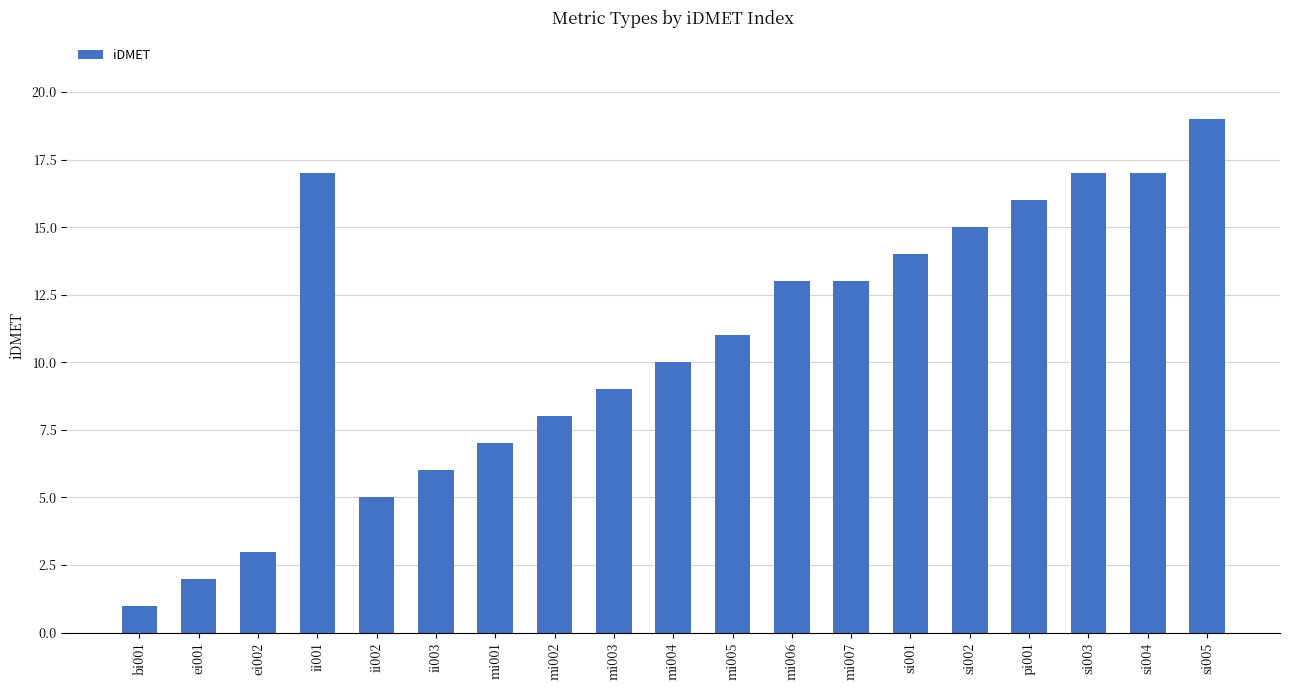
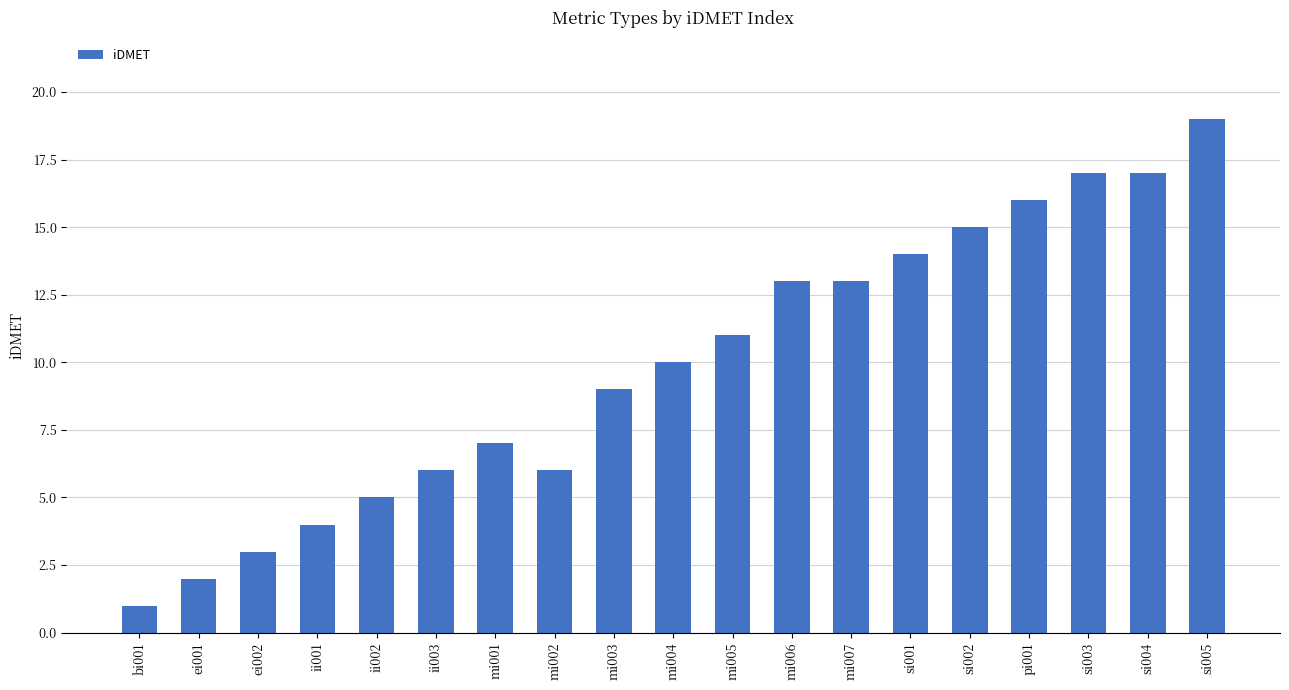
  {
    "bi001": 1,
    "ei001": 2,
    "ei002": 3,
-   "ii001": 17,
+   "ii001": 4,
    "ii002": 5,
    "ii003": 6,
    "mi001": 7,
-   "mi002": 8,
+   "mi002": 6,
    "mi003": 9,
    "mi004": 10,
    "mi005": 11,
    "mi006": 13,
    "mi007": 13,
    "si001": 14,
    "si002": 15,
    "pi001": 16,
    "si003": 17,
    "si004": 17,
    "si005": 19
  }
